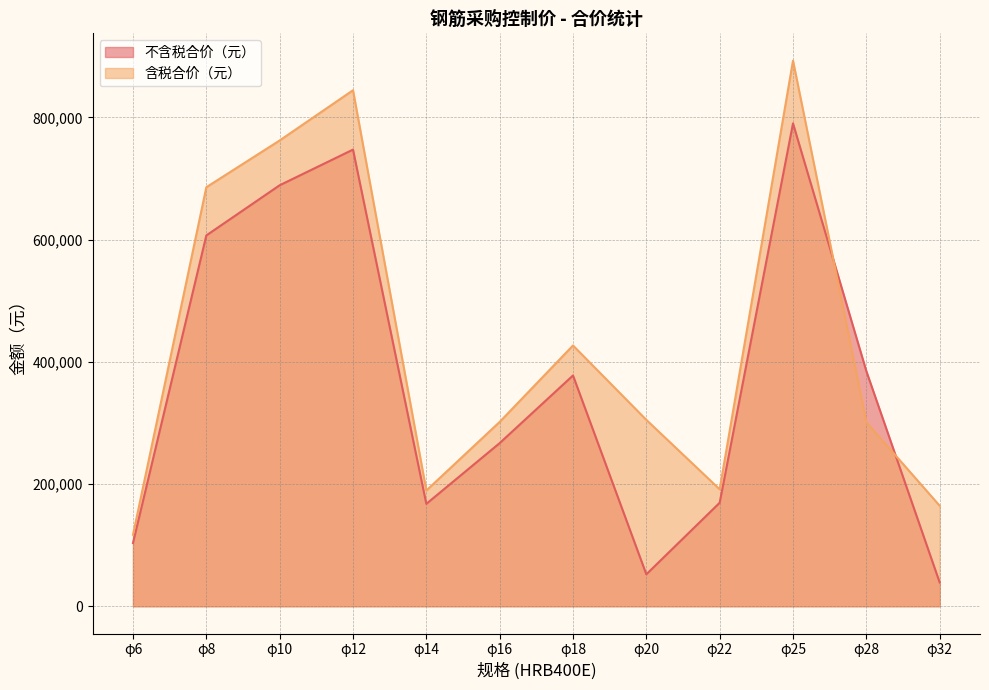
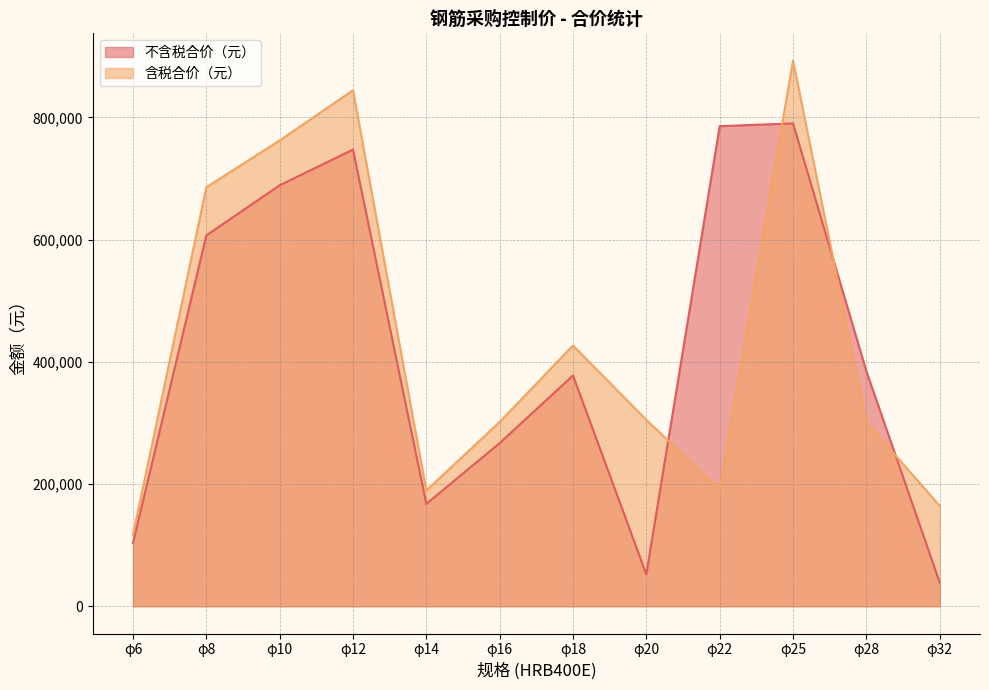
  {
    "不含税合价（元）": {
      "φ6": "100,000",
      "φ8": "610,000",
      "φ10": "690,000",
      "φ12": "750,000",
      "φ14": "170,000",
      "φ16": "270,000",
      "φ18": "380,000",
      "φ20": "50,000",
-     "φ22": "170,000",
+     "φ22": "790,000",
      "φ25": "790,000",
      "φ28": "380,000",
      "φ32": "40,000"
    },
    "含税合价（元）": {
      "φ6": "120,000",
      "φ8": "690,000",
      "φ10": "760,000",
      "φ12": "840,000",
      "φ14": "190,000",
      "φ16": "300,000",
      "φ18": "430,000",
      "φ20": "310,000",
      "φ22": "190,000",
      "φ25": "890,000",
      "φ28": "300,000",
      "φ32": "160,000"
    }
  }
